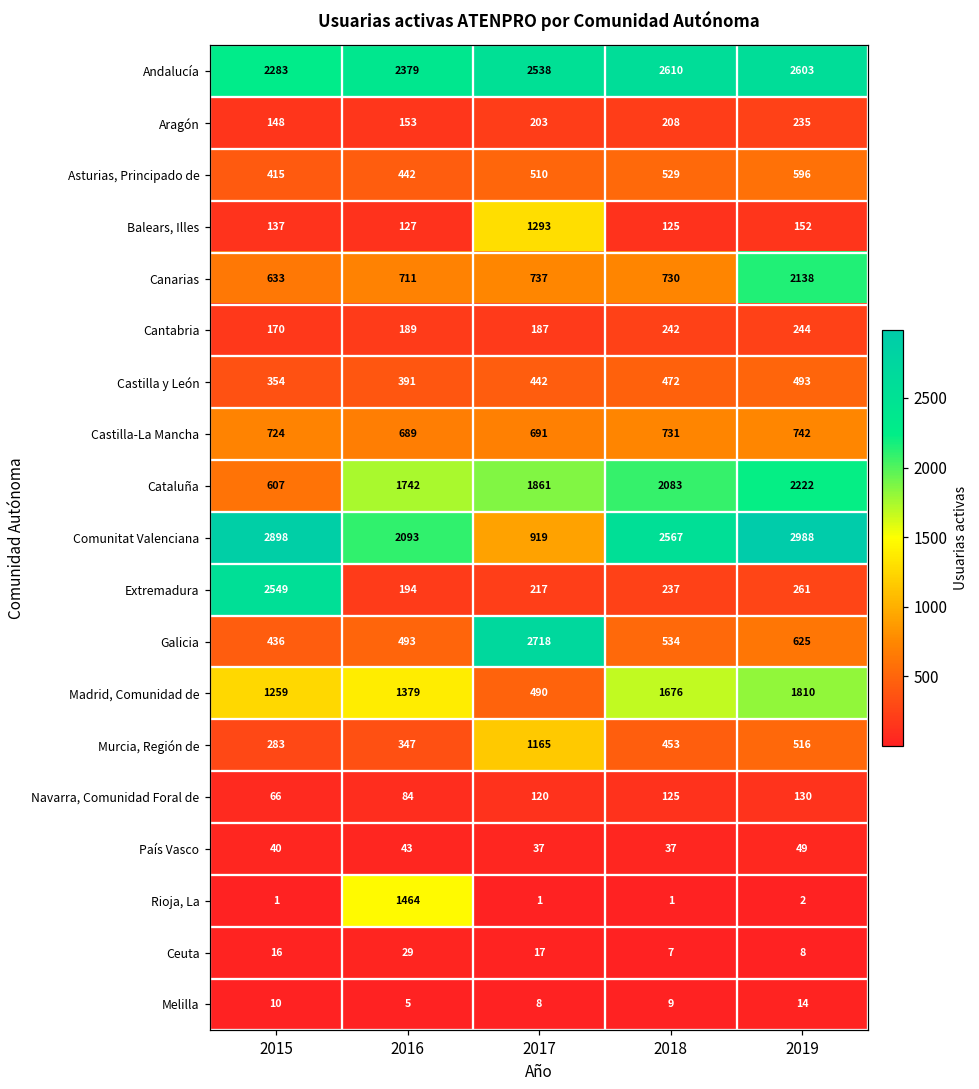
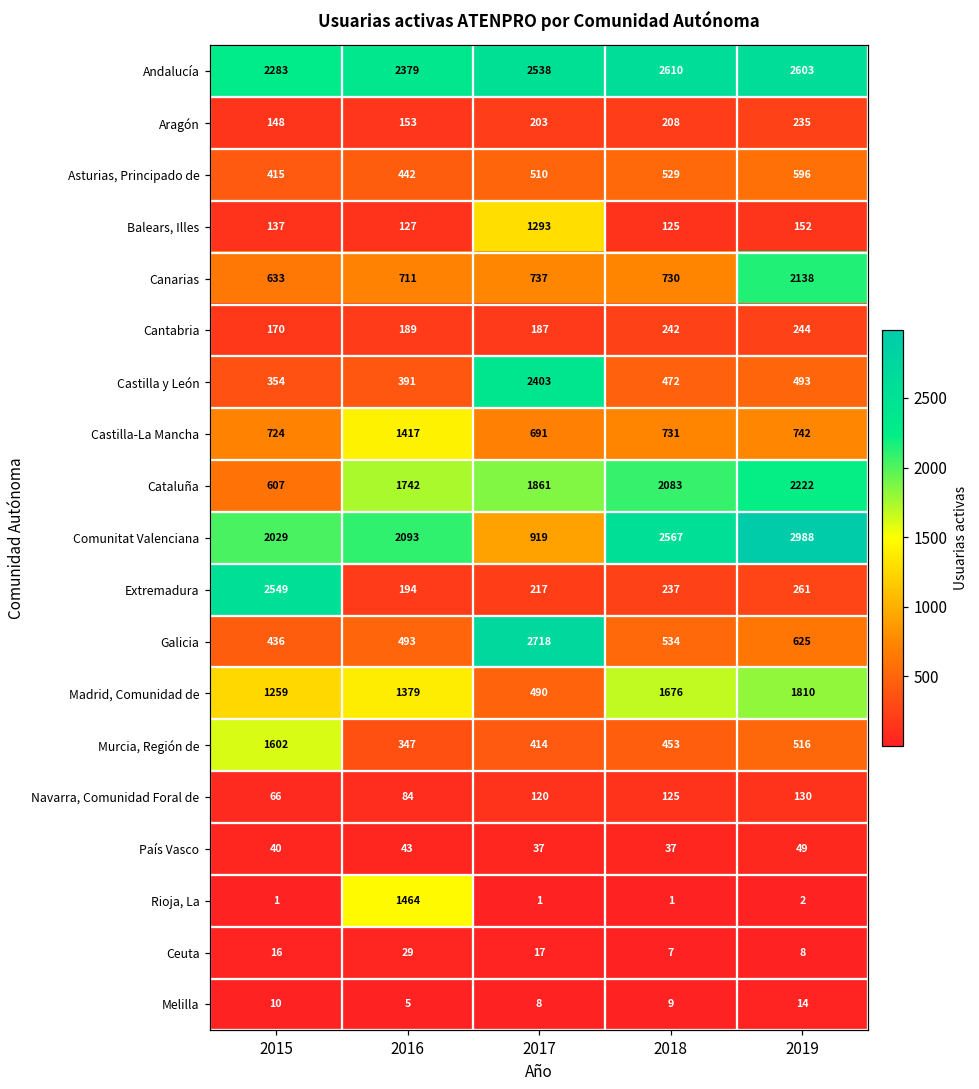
  {
    "Andalucía": {
      "2015": 2283,
      "2016": 2379,
      "2017": 2538,
      "2018": 2610,
      "2019": 2603
    },
    "Aragón": {
      "2015": 148,
      "2016": 153,
      "2017": 203,
      "2018": 208,
      "2019": 235
    },
    "Asturias, Principado de": {
      "2015": 415,
      "2016": 442,
      "2017": 510,
      "2018": 529,
      "2019": 596
    },
    "Balears, Illes": {
      "2015": 137,
      "2016": 127,
      "2017": 1293,
      "2018": 125,
      "2019": 152
    },
    "Canarias": {
      "2015": 633,
      "2016": 711,
      "2017": 737,
      "2018": 730,
      "2019": 2138
    },
    "Cantabria": {
      "2015": 170,
      "2016": 189,
      "2017": 187,
      "2018": 242,
      "2019": 244
    },
    "Castilla y León": {
      "2015": 354,
      "2016": 391,
-     "2017": 442,
+     "2017": 2403,
      "2018": 472,
      "2019": 493
    },
    "Castilla-La Mancha": {
      "2015": 724,
-     "2016": 689,
+     "2016": 1417,
      "2017": 691,
      "2018": 731,
      "2019": 742
    },
    "Cataluña": {
      "2015": 607,
      "2016": 1742,
      "2017": 1861,
      "2018": 2083,
      "2019": 2222
    },
    "Comunitat Valenciana": {
-     "2015": 2898,
+     "2015": 2029,
      "2016": 2093,
      "2017": 919,
      "2018": 2567,
      "2019": 2988
    },
    "Extremadura": {
      "2015": 2549,
      "2016": 194,
      "2017": 217,
      "2018": 237,
      "2019": 261
    },
    "Galicia": {
      "2015": 436,
      "2016": 493,
      "2017": 2718,
      "2018": 534,
      "2019": 625
    },
    "Madrid, Comunidad de": {
      "2015": 1259,
      "2016": 1379,
      "2017": 490,
      "2018": 1676,
      "2019": 1810
    },
    "Murcia, Región de": {
-     "2015": 283,
+     "2015": 1602,
      "2016": 347,
-     "2017": 1165,
+     "2017": 414,
      "2018": 453,
      "2019": 516
    },
    "Navarra, Comunidad Foral de": {
      "2015": 66,
      "2016": 84,
      "2017": 120,
      "2018": 125,
      "2019": 130
    },
    "País Vasco": {
      "2015": 40,
      "2016": 43,
      "2017": 37,
      "2018": 37,
      "2019": 49
    },
    "Rioja, La": {
      "2015": 1,
      "2016": 1464,
      "2017": 1,
      "2018": 1,
      "2019": 2
    },
    "Ceuta": {
      "2015": 16,
      "2016": 29,
      "2017": 17,
      "2018": 7,
      "2019": 8
    },
    "Melilla": {
      "2015": 10,
      "2016": 5,
      "2017": 8,
      "2018": 9,
      "2019": 14
    }
  }
